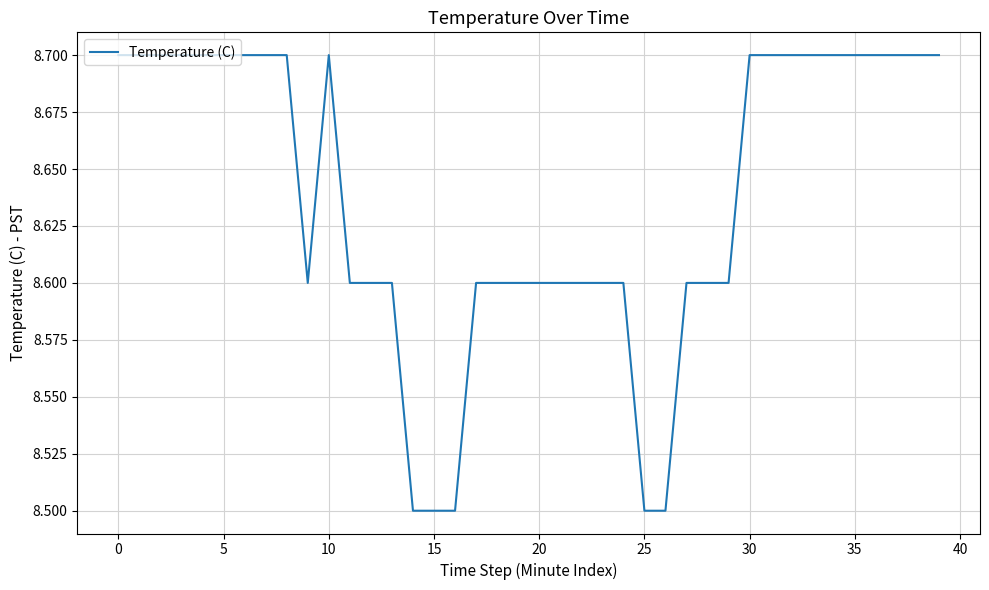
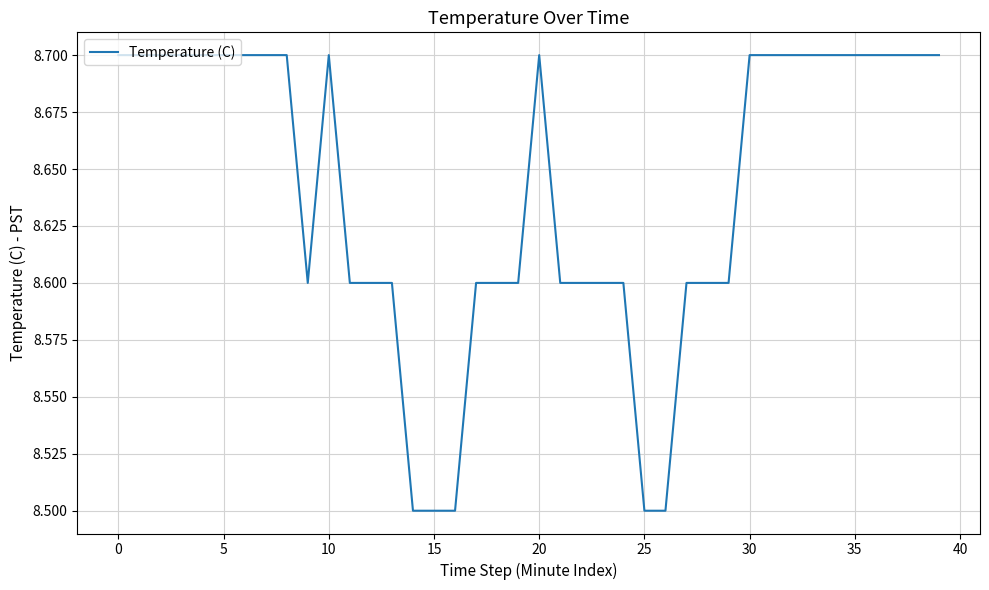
  {
    "10": 8.7,
    "15": 8.5,
-   "20": 8.6,
+   "20": 8.7,
    "25": 8.5,
    "30": 8.7,
    "35": 8.7
  }
